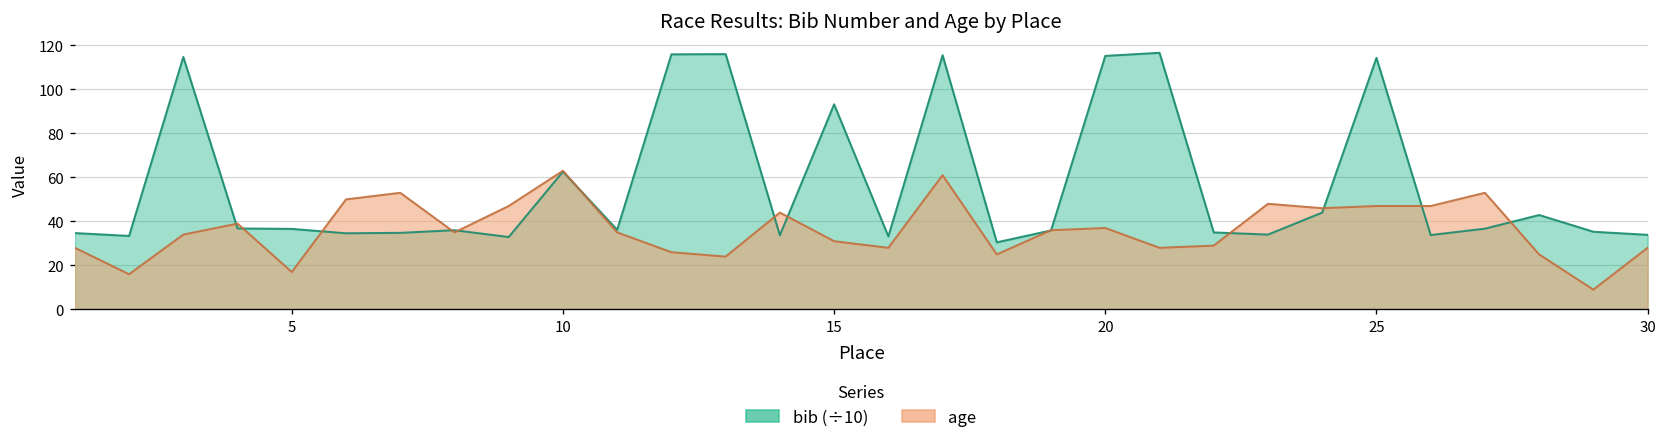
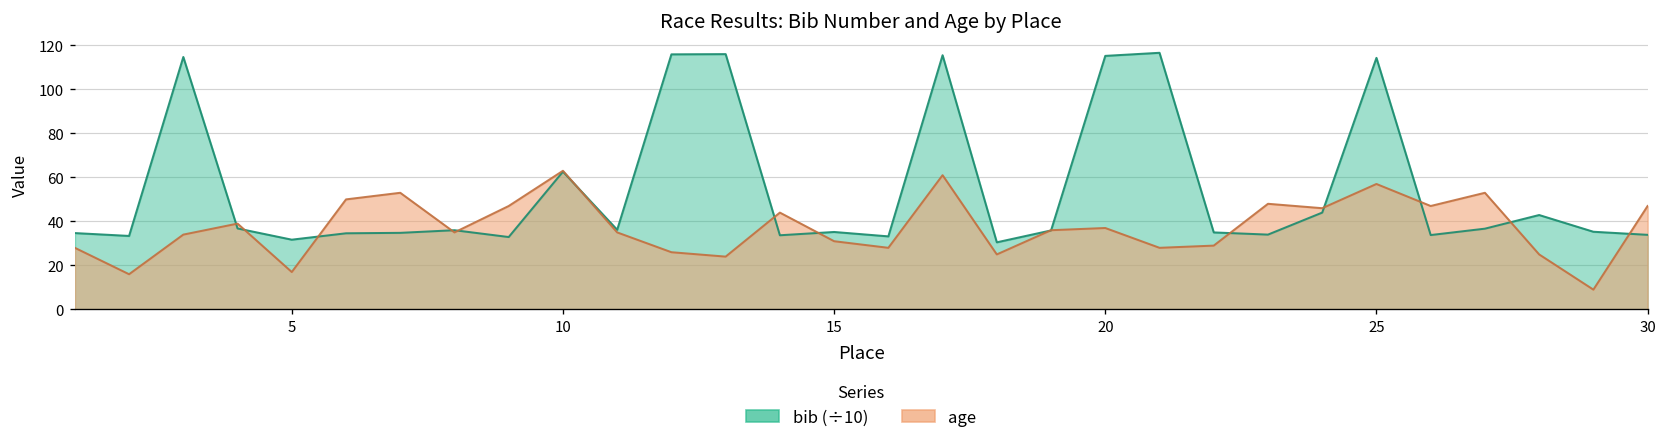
  {
    "bib (÷10)": {
-     "5": 37,
-     "15": 93,
+     "5": 32,
+     "15": 35,
      "20": 115,
      "25": 114,
      "30": 34
    },
    "age": {
      "5": 17,
      "15": 31,
      "20": 37,
-     "25": 47,
-     "30": 28
+     "25": 57,
+     "30": 47
    }
  }
